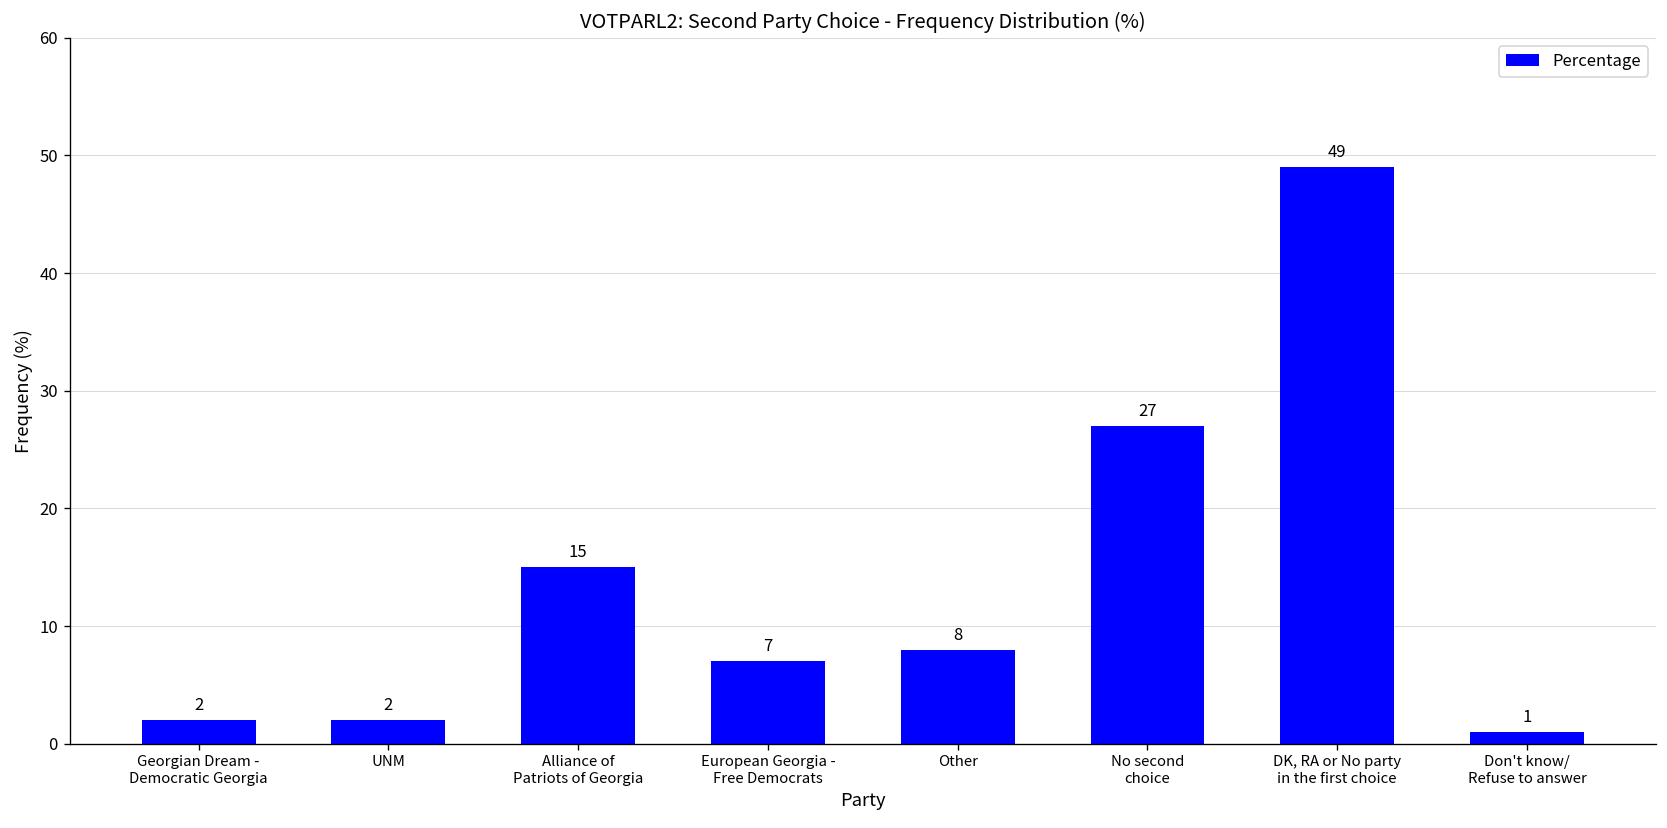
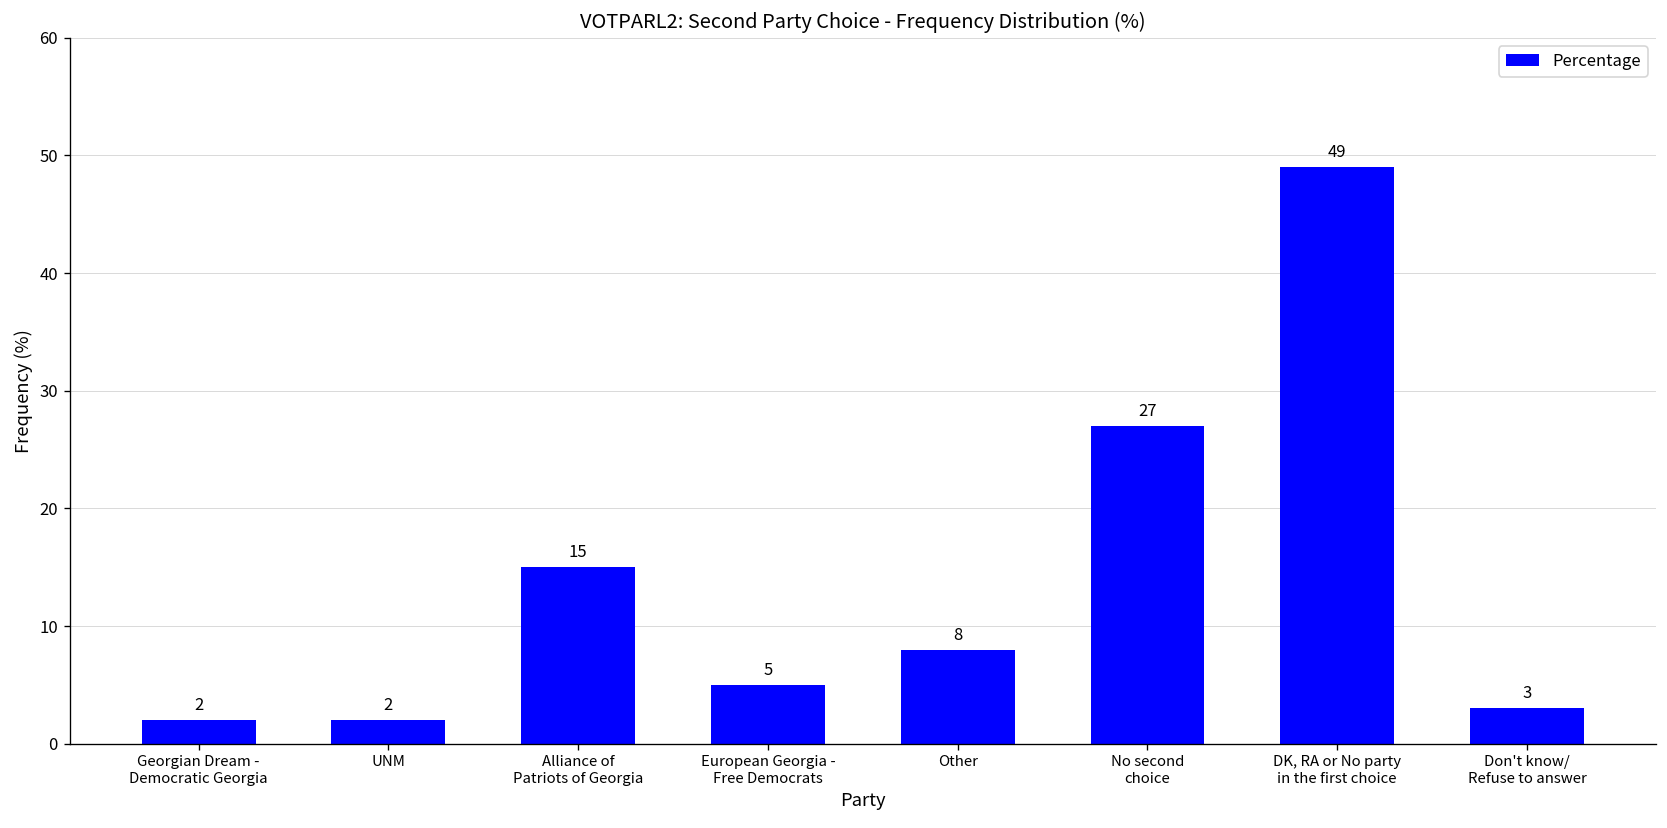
  {
    "Georgian Dream - Democratic Georgia": 2,
    "UNM": 2,
    "Alliance of Patriots of Georgia": 15,
-   "European Georgia - Free Democrats": 7,
+   "European Georgia - Free Democrats": 5,
    "Other": 8,
    "No second choice": 27,
    "DK, RA or No party in the first choice": 49,
-   "Don't know/ Refuse to answer": 1
+   "Don't know/ Refuse to answer": 3
  }
